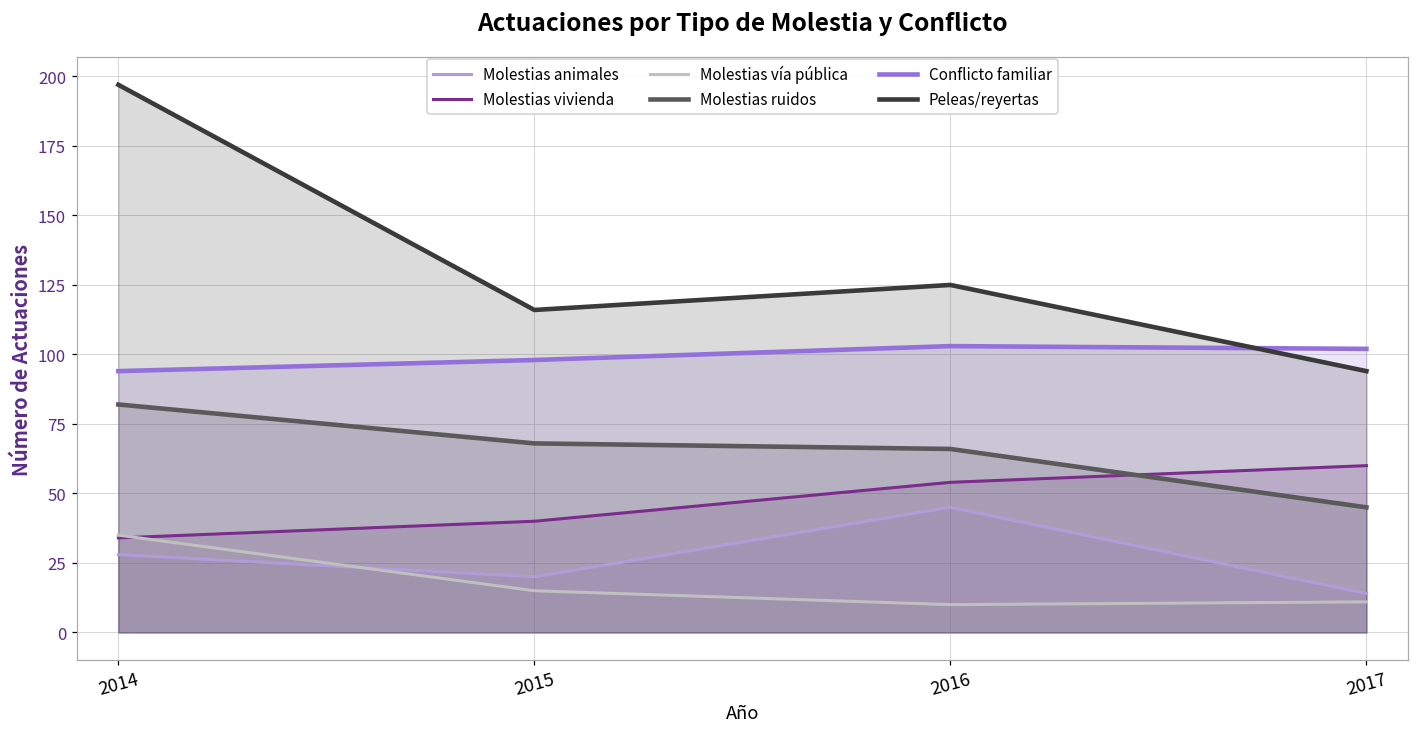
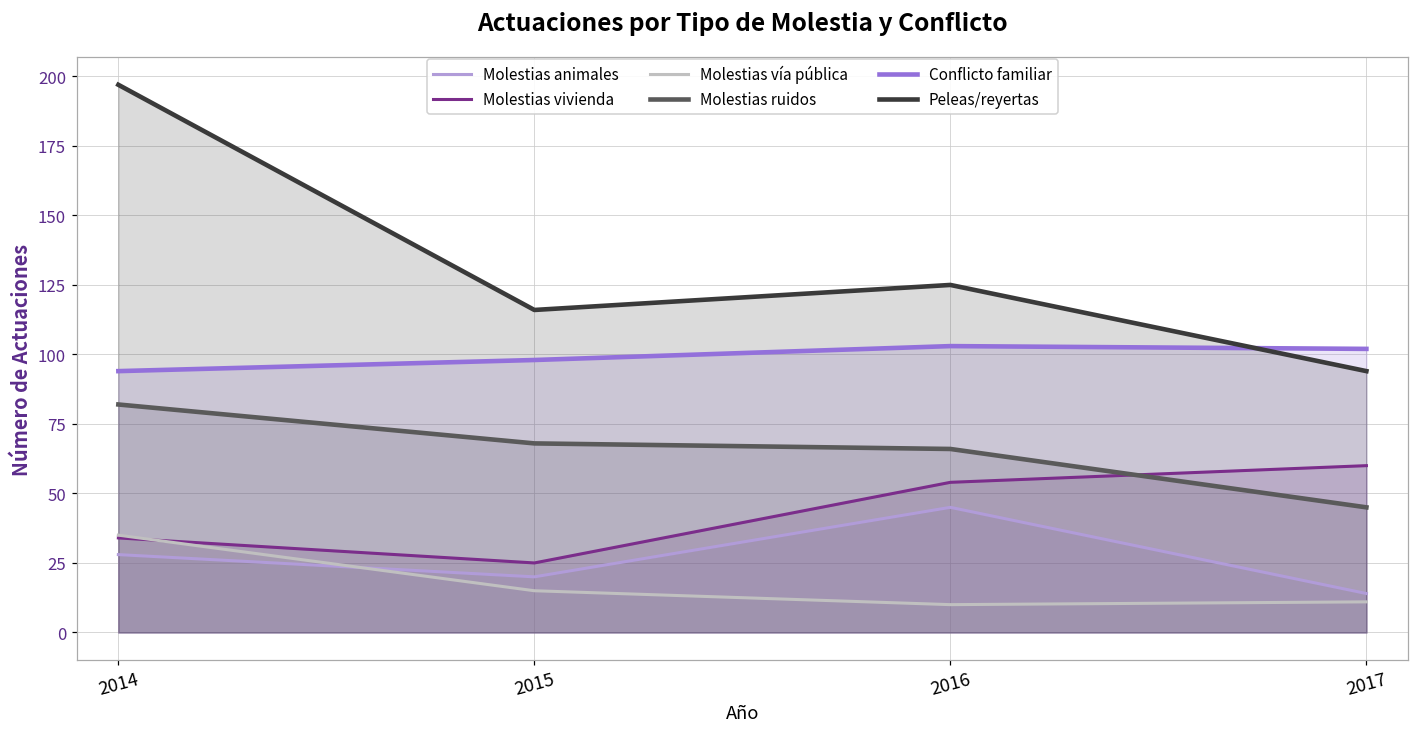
  {
    "Molestias vivienda": {
-     "2015": 40,
+     "2015": 25,
      "2016": 54,
      "2017": 60
    }
  }
